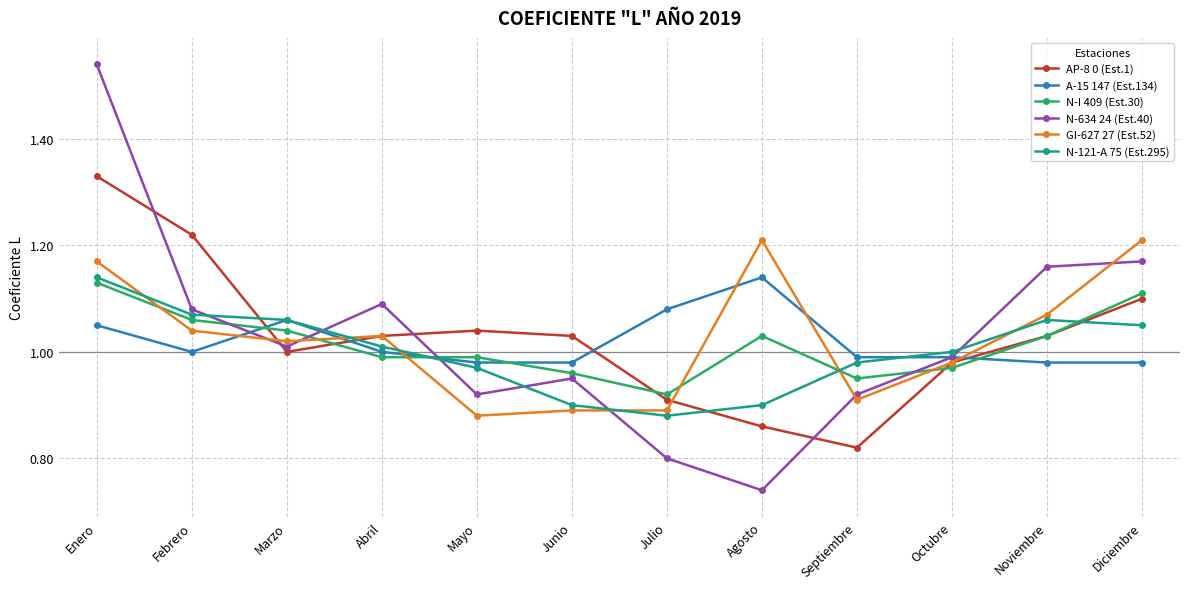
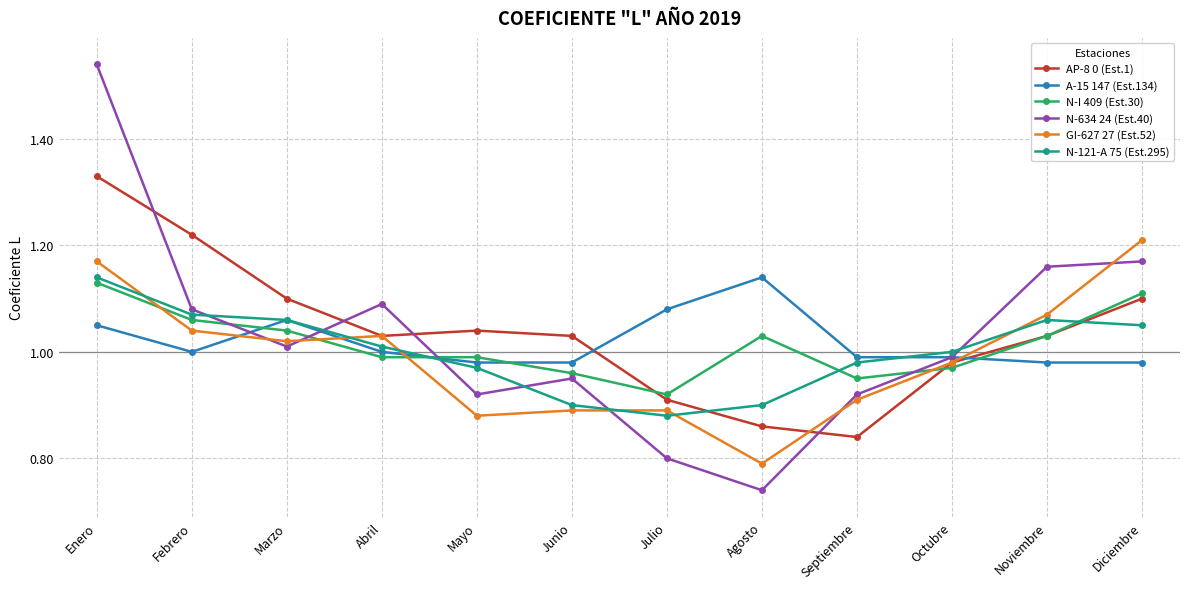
  {
    "AP-8 0 (Est.1)": {
      "Enero": 1.33,
      "Febrero": 1.22,
-     "Marzo": 1.0,
+     "Marzo": 1.1,
      "Mayo": 1.04,
      "Junio": 1.03,
      "Julio": 0.91,
      "Agosto": 0.86,
-     "Septiembre": 0.82,
+     "Septiembre": 0.84,
      "Diciembre": 1.10
    },
    "A-15 147 (Est.134)": {
      "Enero": 1.05,
      "Febrero": 1.00,
      "Abril": 1.00,
      "Mayo": 0.98,
      "Junio": 0.98,
      "Julio": 1.08,
      "Agosto": 1.14,
      "Septiembre": 0.99,
      "Noviembre": 0.98,
      "Diciembre": 0.98
    },
    "N-634 24 (Est.40)": {
      "Enero": 1.54,
      "Febrero": 1.08,
      "Marzo": 1.01,
      "Abril": 1.09,
      "Mayo": 0.92,
      "Junio": 0.95,
      "Julio": 0.80,
      "Agosto": 0.74,
      "Septiembre": 0.92,
      "Noviembre": 1.16,
      "Diciembre": 1.17
    },
    "GI-627 27 (Est.52)": {
      "Enero": 1.17,
      "Febrero": 1.04,
      "Marzo": 1.02,
      "Mayo": 0.88,
      "Junio": 0.89,
      "Julio": 0.89,
-     "Agosto": 1.21,
+     "Agosto": 0.79,
      "Septiembre": 0.91,
      "Noviembre": 1.07,
      "Diciembre": 1.21
    }
  }
